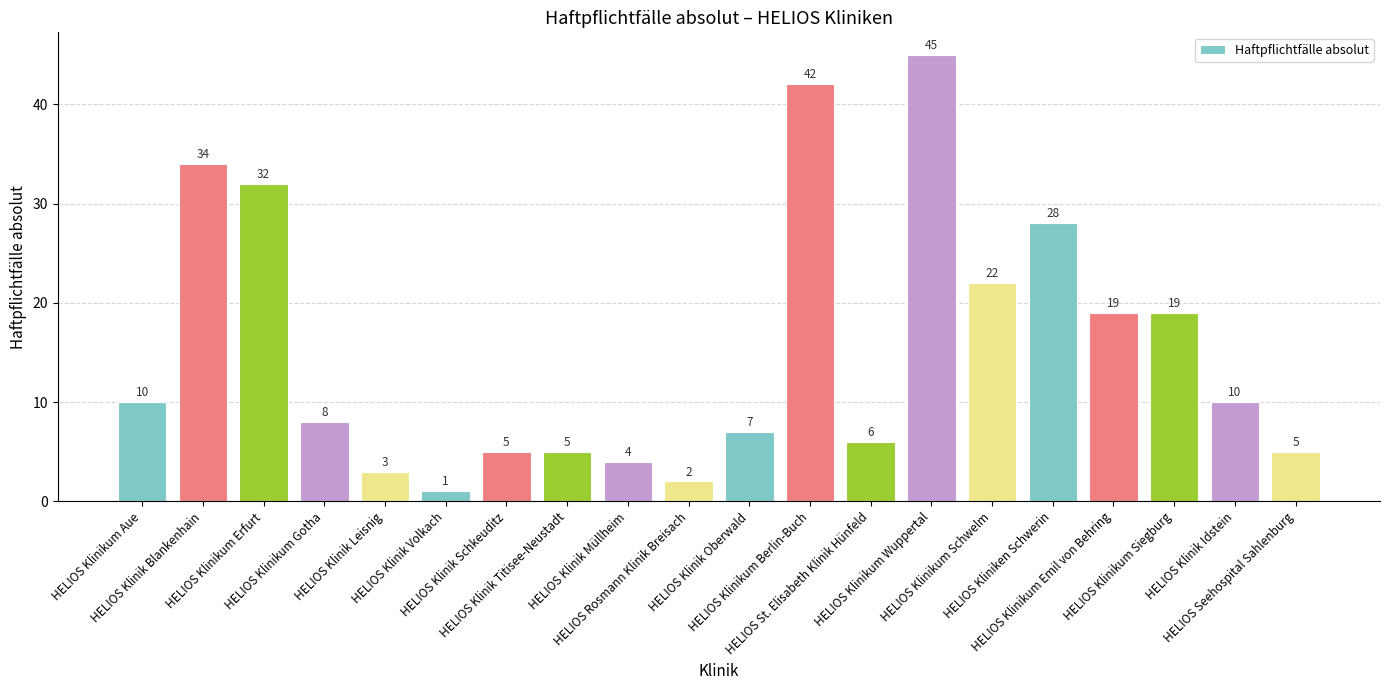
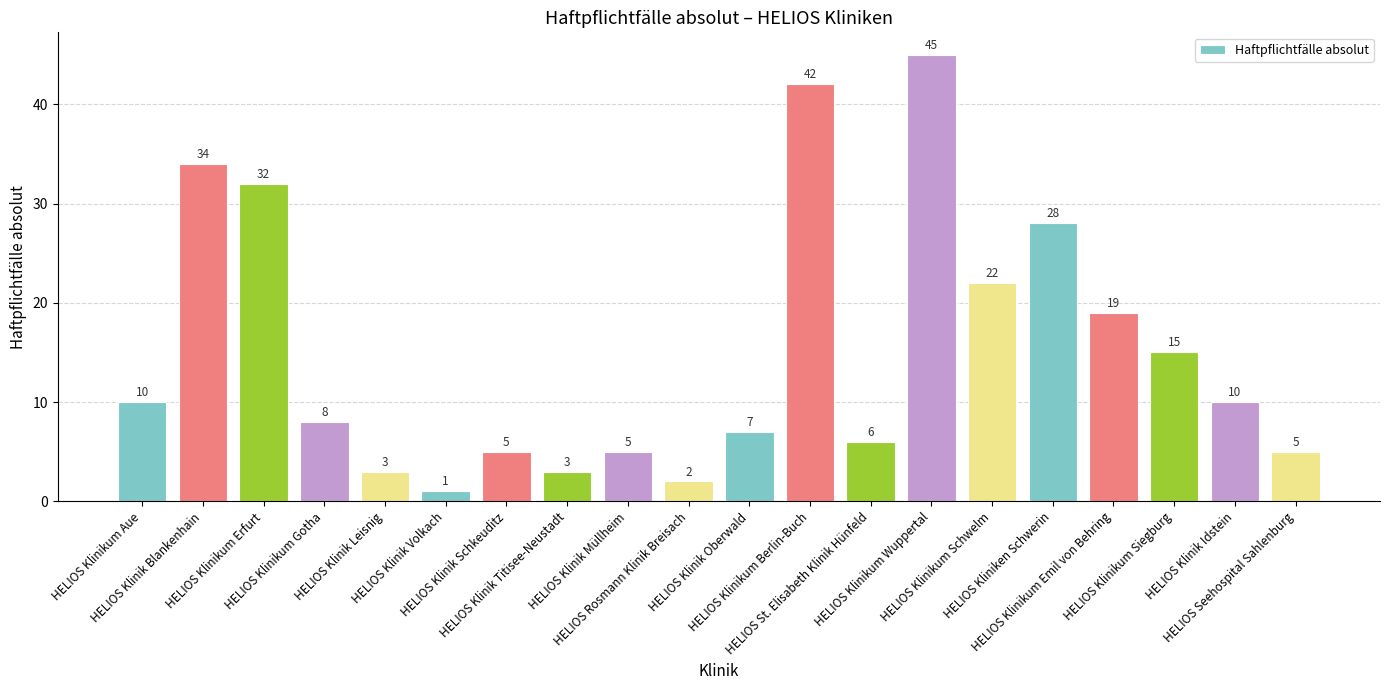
  {
    "HELIOS Klinikum Aue": 10,
    "HELIOS Klinik Blankenhain": 34,
    "HELIOS Klinikum Erfurt": 32,
    "HELIOS Klinikum Gotha": 8,
    "HELIOS Klinik Leisnig": 3,
    "HELIOS Klinik Volkach": 1,
    "HELIOS Klinik Schkeuditz": 5,
-   "HELIOS Klinik Titisee-Neustadt": 5,
-   "HELIOS Klinik Müllheim": 4,
+   "HELIOS Klinik Titisee-Neustadt": 3,
+   "HELIOS Klinik Müllheim": 5,
    "HELIOS Rosmann Klinik Breisach": 2,
    "HELIOS Klinik Oberwald": 7,
    "HELIOS Klinikum Berlin-Buch": 42,
    "HELIOS St. Elisabeth Klinik Hünfeld": 6,
    "HELIOS Klinikum Wuppertal": 45,
    "HELIOS Klinikum Schwelm": 22,
    "HELIOS Kliniken Schwerin": 28,
    "HELIOS Klinikum Emil von Behring": 19,
-   "HELIOS Klinikum Siegburg": 19,
+   "HELIOS Klinikum Siegburg": 15,
    "HELIOS Klinik Idstein": 10,
    "HELIOS Seehospital Sahlenburg": 5
  }
